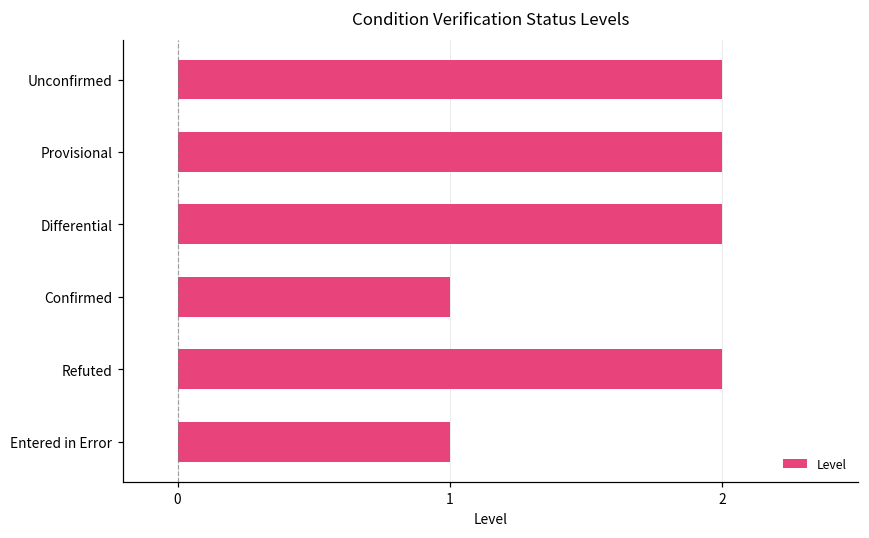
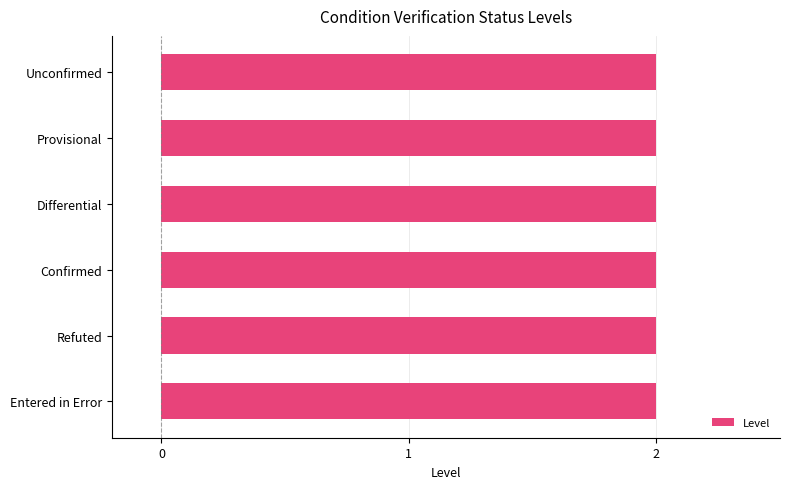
  {
    "Unconfirmed": 2,
    "Provisional": 2,
    "Differential": 2,
-   "Confirmed": 1,
+   "Confirmed": 2,
    "Refuted": 2,
-   "Entered in Error": 1
+   "Entered in Error": 2
  }
